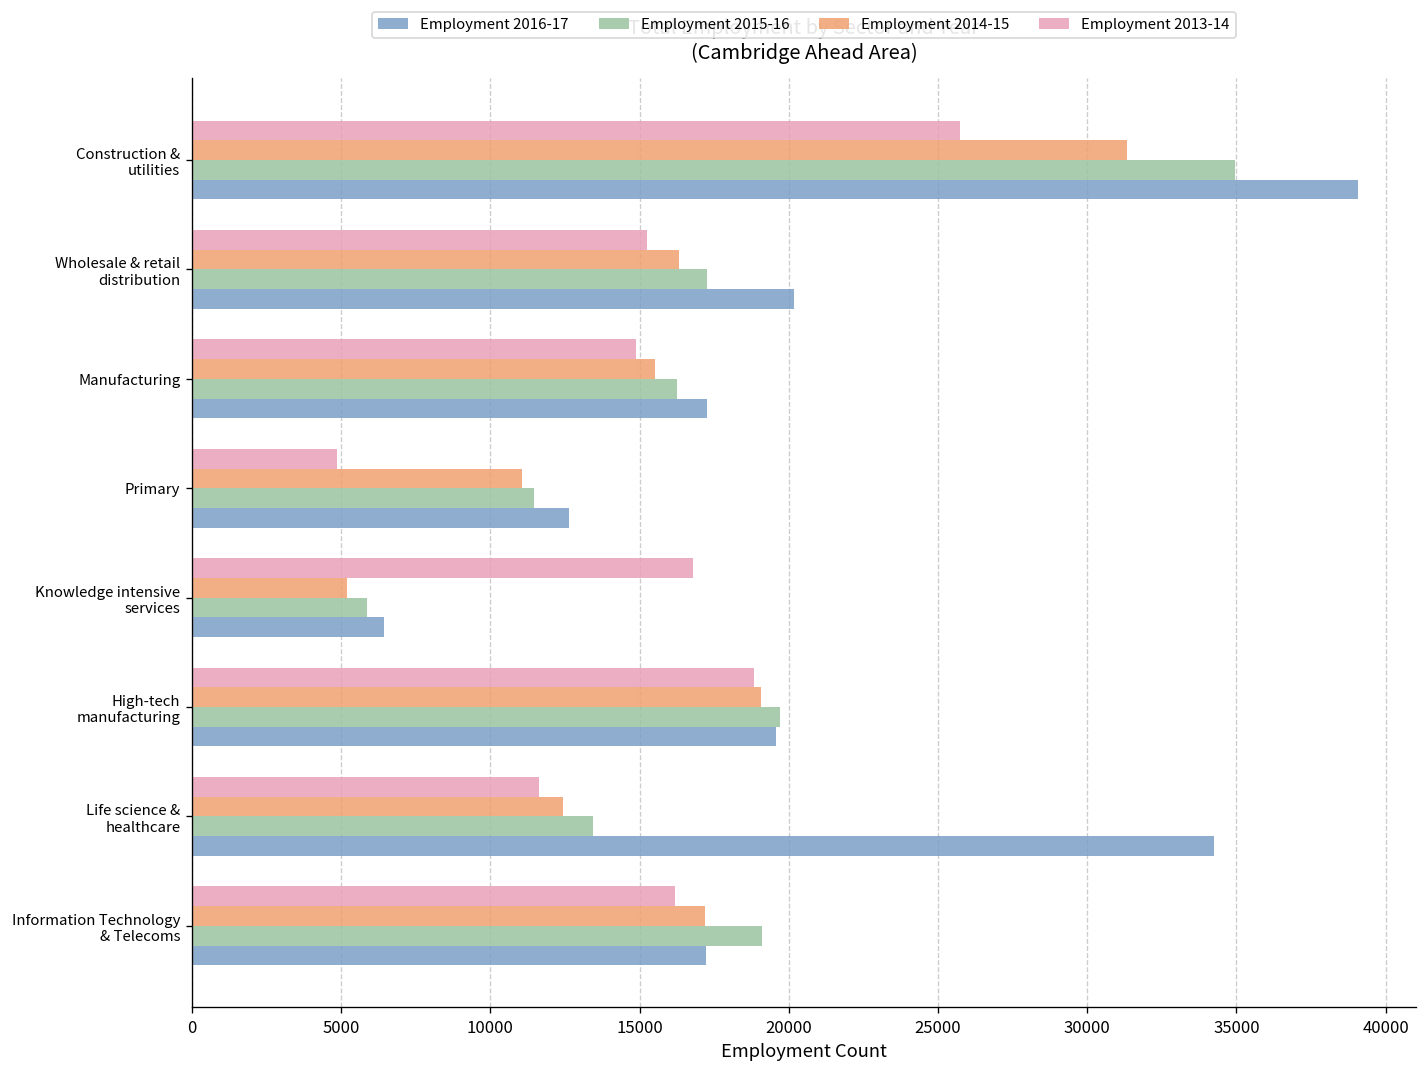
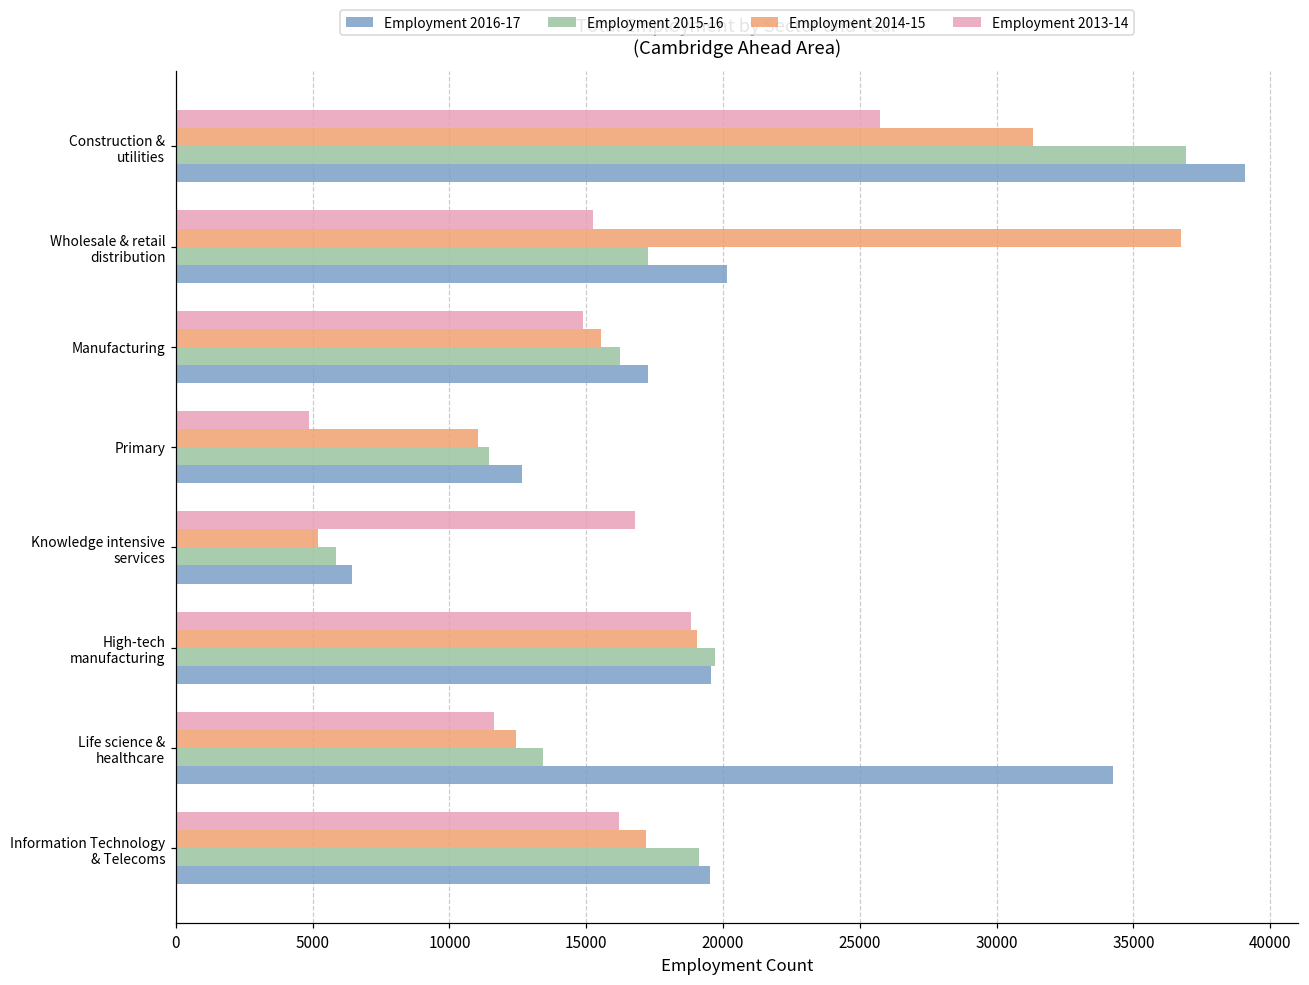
  {
    "Employment 2016-17": {
      "Construction & utilities": 39100,
      "Wholesale & retail distribution": 20200,
      "Manufacturing": 17300,
      "Primary": 12600,
      "Knowledge intensive services": 6400,
      "High-tech manufacturing": 19600,
      "Life science & healthcare": 34300,
-     "Information Technology & Telecoms": 17200
+     "Information Technology & Telecoms": 19500
    },
    "Employment 2015-16": {
-     "Construction & utilities": 34900,
+     "Construction & utilities": 36900,
      "Wholesale & retail distribution": 17300,
      "Manufacturing": 16200,
      "Primary": 11500,
      "Knowledge intensive services": 5900,
      "High-tech manufacturing": 19700,
      "Life science & healthcare": 13400,
      "Information Technology & Telecoms": 19100
    },
    "Employment 2014-15": {
      "Construction & utilities": 31300,
-     "Wholesale & retail distribution": 16300,
+     "Wholesale & retail distribution": 36700,
      "Manufacturing": 15500,
      "Primary": 11100,
      "Knowledge intensive services": 5200,
      "High-tech manufacturing": 19100,
      "Life science & healthcare": 12400,
      "Information Technology & Telecoms": 17200
    },
    "Employment 2013-14": {
      "Construction & utilities": 25700,
      "Wholesale & retail distribution": 15300,
      "Manufacturing": 14900,
      "Primary": 4900,
      "Knowledge intensive services": 16800,
      "High-tech manufacturing": 18800,
      "Life science & healthcare": 11600,
      "Information Technology & Telecoms": 16200
    }
  }
